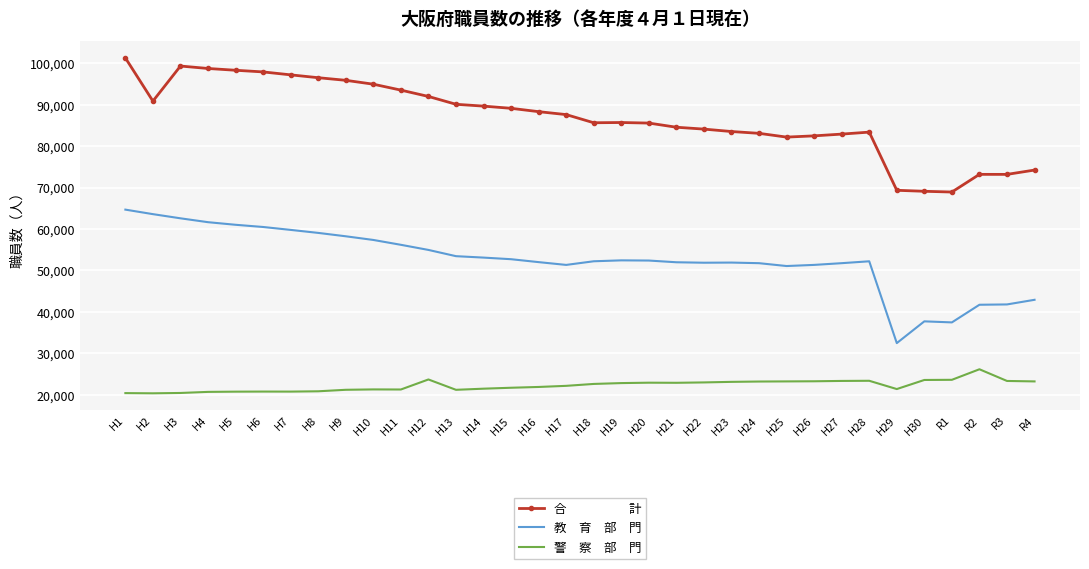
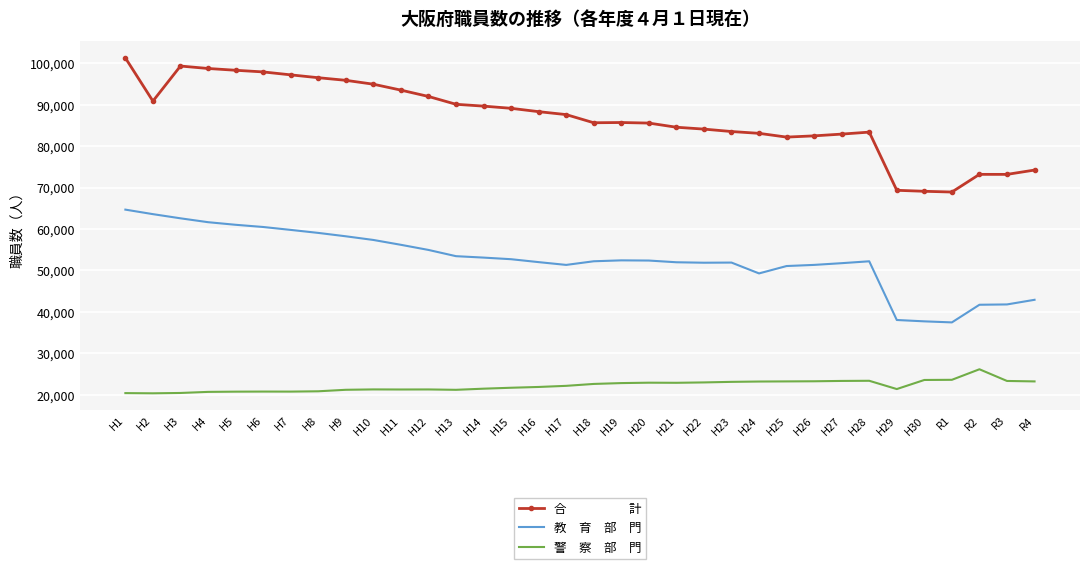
  {
    "合 計": {
      "H1": "101,000",
      "H2": "91,000",
      "H3": "99,000",
      "H4": "99,000",
      "H5": "98,000",
      "H6": "98,000",
      "H7": "97,000",
      "H8": "97,000",
      "H9": "96,000",
      "H10": "95,000",
      "H11": "94,000",
      "H12": "92,000",
      "H13": "90,000",
      "H14": "90,000",
      "H15": "89,000",
      "H16": "88,000",
      "H17": "88,000",
      "H18": "86,000",
      "H19": "86,000",
      "H20": "86,000",
      "H21": "85,000",
      "H22": "84,000",
      "H23": "84,000",
      "H24": "83,000",
      "H25": "82,000",
      "H26": "82,000",
      "H27": "83,000",
      "H28": "83,000",
      "H29": "69,000",
      "H30": "69,000",
      "R1": "69,000",
      "R2": "73,000",
      "R3": "73,000",
      "R4": "74,000"
    },
    "教 育 部 門": {
      "H1": "65,000",
      "H2": "64,000",
      "H3": "63,000",
      "H4": "62,000",
      "H5": "61,000",
      "H6": "60,000",
      "H7": "60,000",
      "H8": "59,000",
      "H9": "58,000",
      "H10": "57,000",
      "H11": "56,000",
      "H12": "55,000",
      "H13": "53,000",
      "H14": "53,000",
      "H15": "53,000",
      "H16": "52,000",
      "H17": "51,000",
      "H18": "52,000",
      "H19": "52,000",
      "H20": "52,000",
      "H21": "52,000",
      "H22": "52,000",
      "H23": "52,000",
-     "H24": "52,000",
+     "H24": "49,000",
      "H25": "51,000",
      "H26": "51,000",
      "H27": "52,000",
      "H28": "52,000",
-     "H29": "32,000",
+     "H29": "38,000",
      "H30": "38,000",
      "R1": "37,000",
      "R2": "42,000",
      "R3": "42,000",
      "R4": "43,000"
    },
    "警 察 部 門": {
      "H1": "20,000",
      "H2": "20,000",
      "H3": "20,000",
      "H4": "21,000",
      "H5": "21,000",
      "H6": "21,000",
      "H7": "21,000",
      "H8": "21,000",
      "H9": "21,000",
      "H10": "21,000",
      "H11": "21,000",
-     "H12": "24,000",
+     "H12": "21,000",
      "H13": "21,000",
      "H14": "21,000",
      "H15": "22,000",
      "H16": "22,000",
      "H17": "22,000",
      "H18": "23,000",
      "H19": "23,000",
      "H20": "23,000",
      "H21": "23,000",
      "H22": "23,000",
      "H23": "23,000",
      "H24": "23,000",
      "H25": "23,000",
      "H26": "23,000",
      "H27": "23,000",
      "H28": "23,000",
      "H29": "21,000",
      "H30": "24,000",
      "R1": "24,000",
      "R2": "26,000",
      "R3": "23,000",
      "R4": "23,000"
    }
  }
